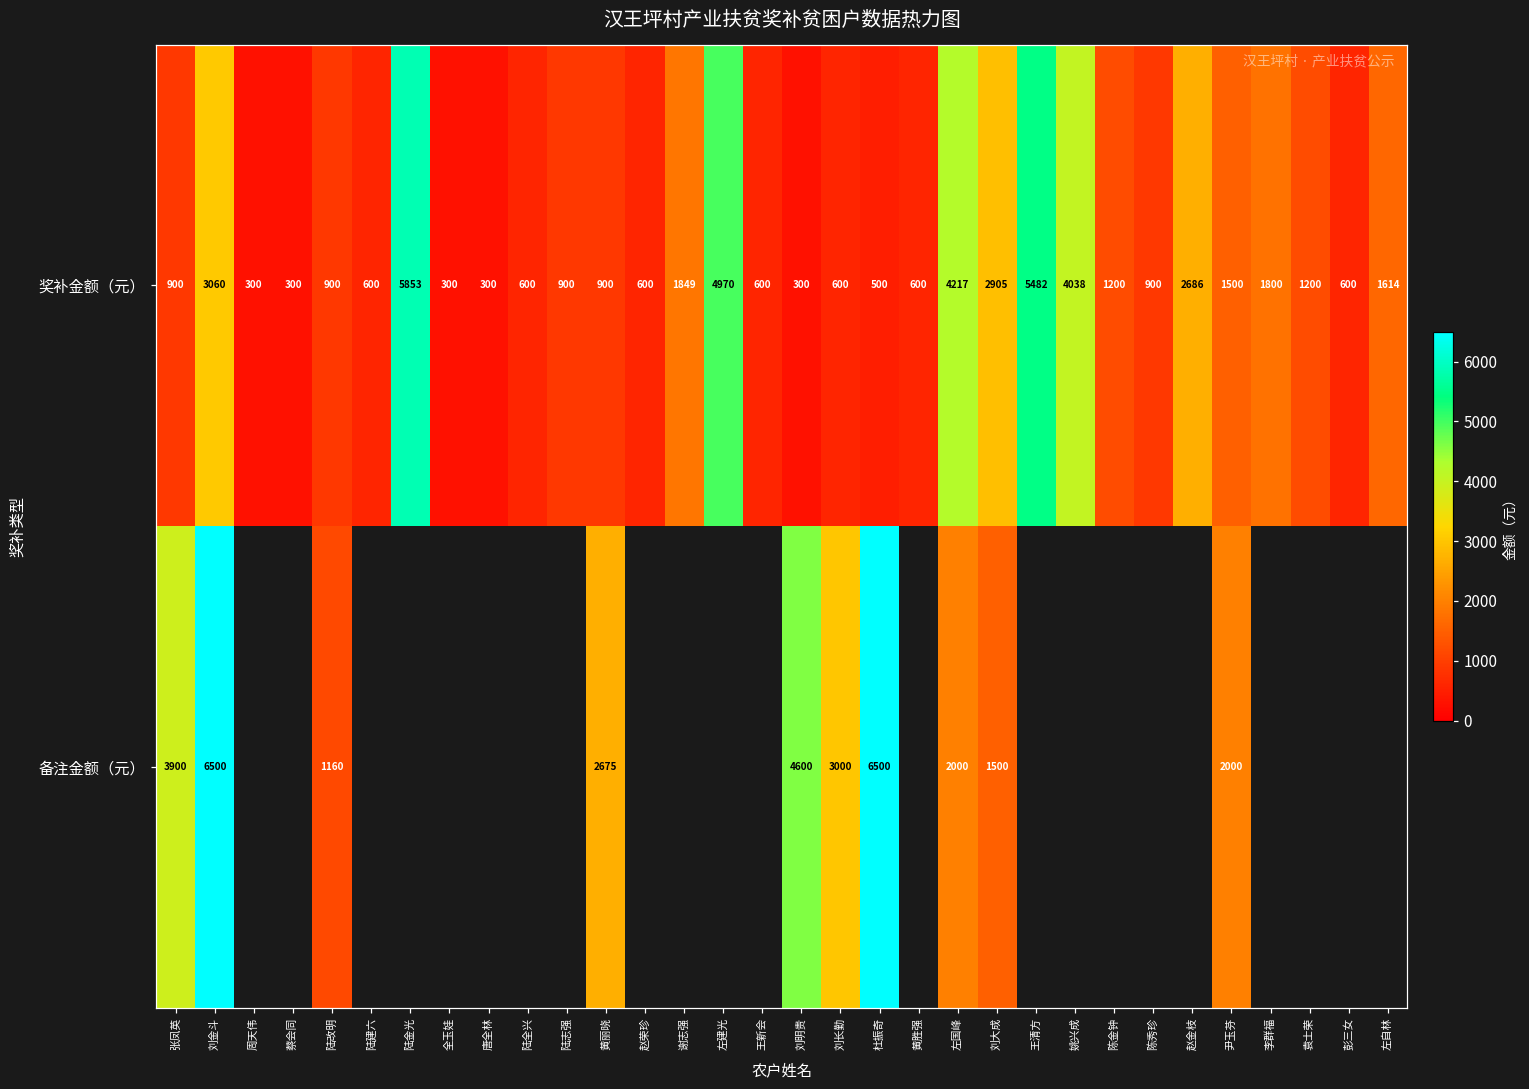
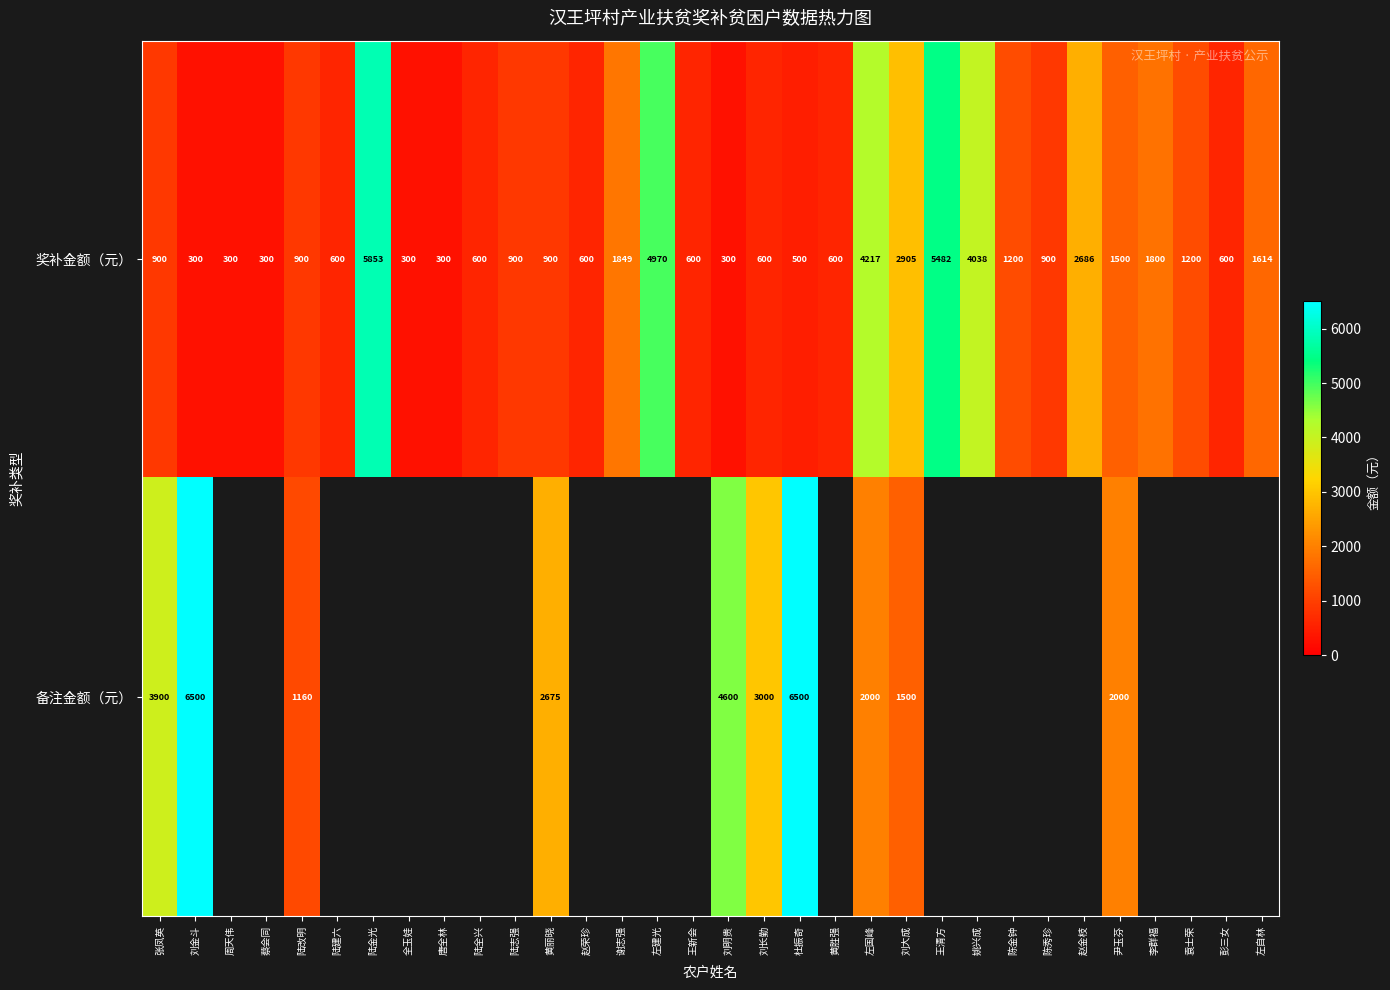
  {
    "奖补金额（元）": {
      "张凤英": 900,
-     "刘金斗": 3060,
+     "刘金斗": 300,
      "周天伟": 300,
      "蔡会同": 300,
      "陆改明": 900,
      "陆建六": 600,
      "陆金光": 5853,
      "全玉娃": 300,
      "唐全林": 300,
      "陆全兴": 600,
      "陆志强": 900,
      "黄丽晓": 900,
      "赵荣珍": 600,
      "谢志强": 1849,
      "左建光": 4970,
      "王新会": 600,
      "刘明贵": 300,
      "刘长勤": 600,
      "杜振奇": 500,
      "黄胜强": 600,
      "左国峰": 4217,
      "刘大成": 2905,
      "王清方": 5482,
      "姚兴成": 4038,
      "陈金钟": 1200,
      "陈秀珍": 900,
      "赵金枝": 2686,
      "尹玉芬": 1500,
      "李群福": 1800,
      "彭三女": 600,
      "左自林": 1614
    },
    "备注金额（元）": {
      "张凤英": 3900,
      "刘金斗": 6500,
      "陆改明": 1160,
      "黄丽晓": 2675,
      "刘明贵": 4600,
      "刘长勤": 3000,
      "杜振奇": 6500,
      "左国峰": 2000,
      "刘大成": 1500,
      "尹玉芬": 2000
    }
  }
